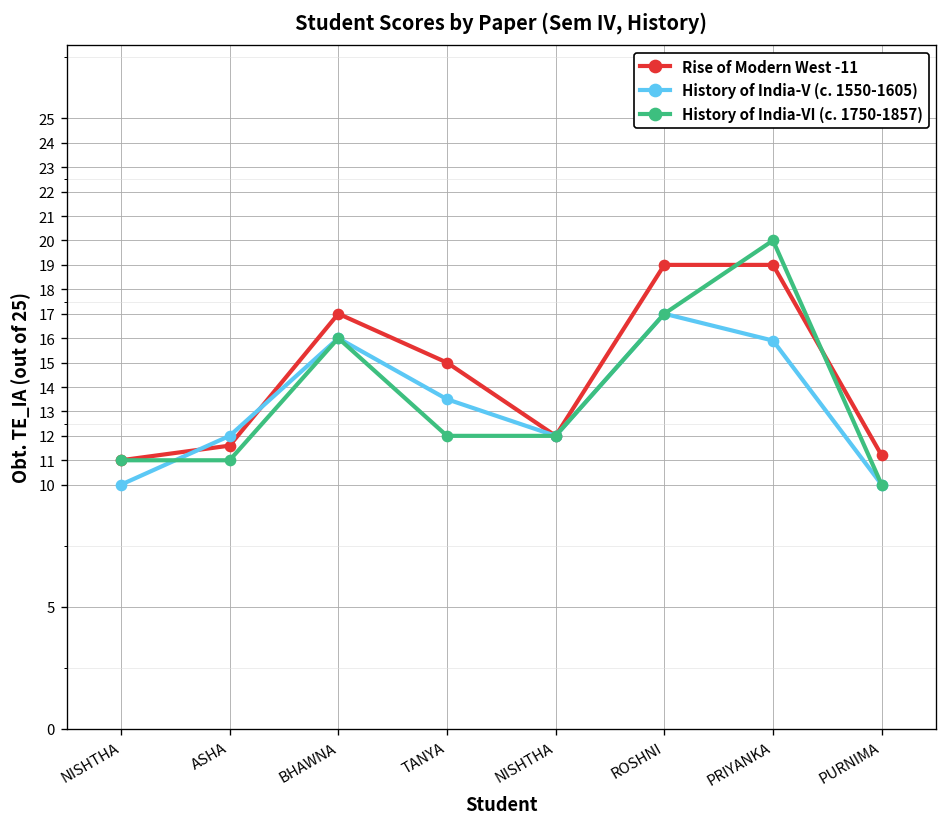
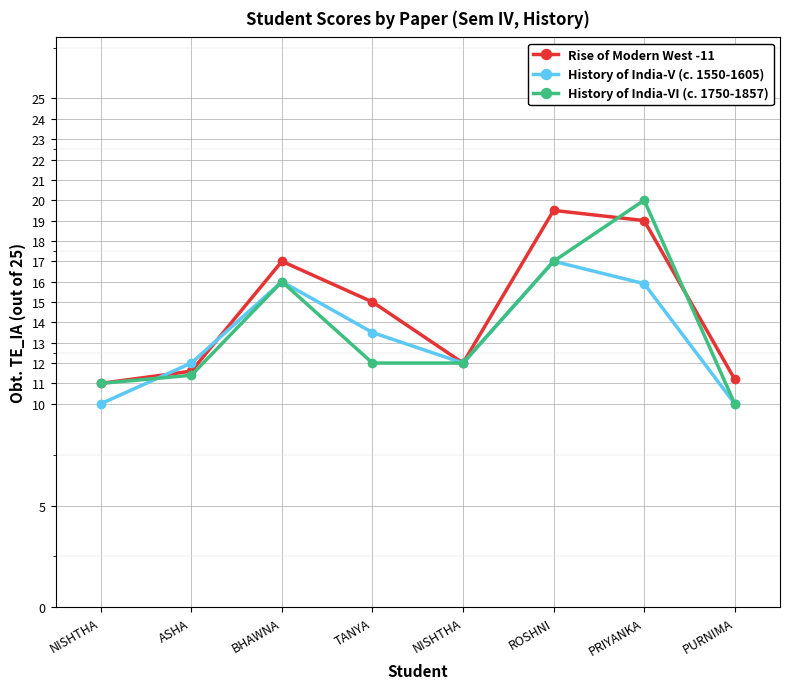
  {
    "Rise of Modern West -11": {
      "ASHA": 11.6,
      "BHAWNA": 17.0,
      "TANYA": 15.0,
-     "ROSHNI": 19.0,
+     "ROSHNI": 19.5,
      "PRIYANKA": 19.0,
      "PURNIMA": 11.2
    },
    "History of India-V (c. 1550-1605)": {
      "ASHA": 12.0,
      "TANYA": 13.5,
      "PRIYANKA": 15.9
    },
    "History of India-VI (c. 1750-1857)": {
-     "ASHA": 11.0,
+     "ASHA": 11.4,
      "TANYA": 12.0,
      "PRIYANKA": 20.0
    }
  }
